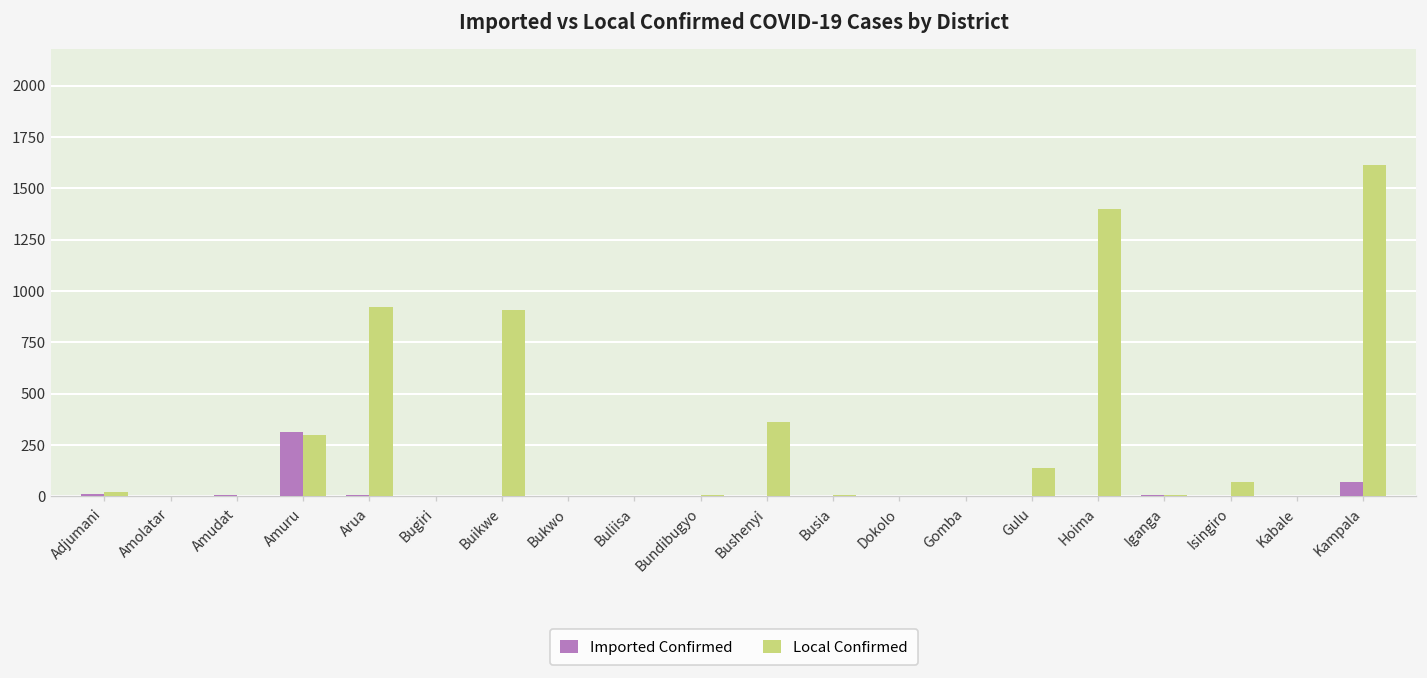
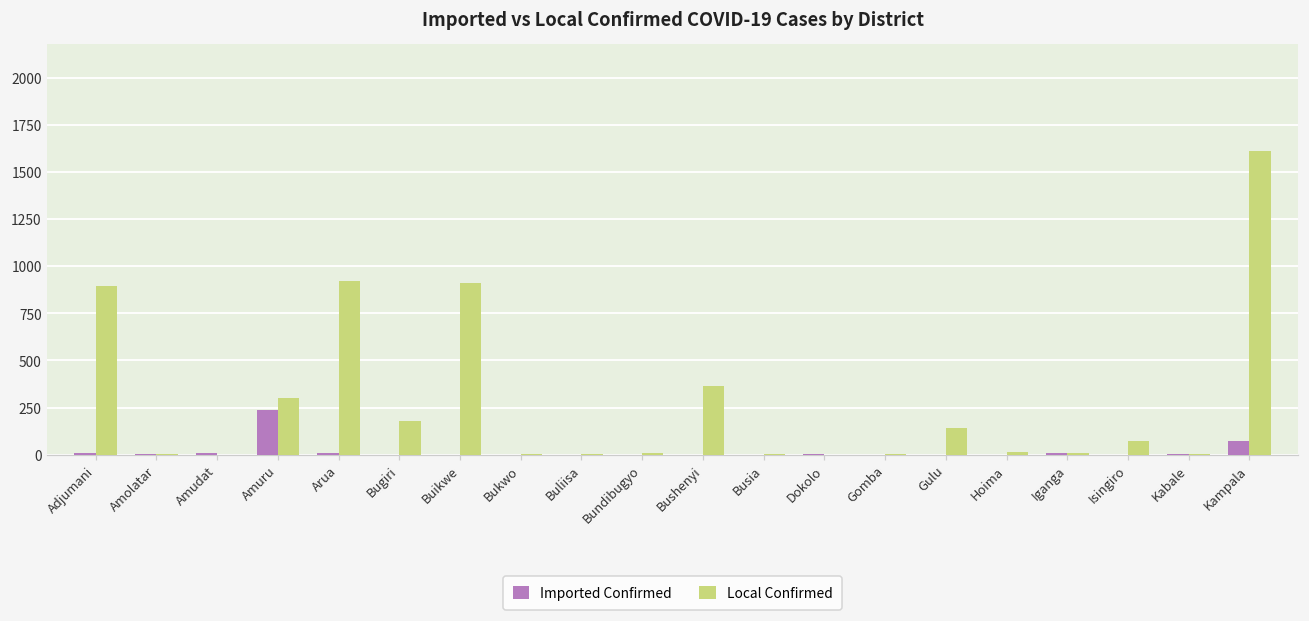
  {
    "Imported Confirmed": {
-     "Amuru": 310,
+     "Amuru": 240,
      "Bugiri": 0,
      "Buikwe": 0,
      "Bukwo": 0,
      "Buliisa": 0,
      "Bundibugyo": 0,
      "Bushenyi": 0,
      "Busia": 0,
      "Gomba": 0,
      "Gulu": 0,
      "Hoima": 0,
      "Isingiro": 0,
      "Kampala": 70
    },
    "Local Confirmed": {
-     "Adjumani": 20,
+     "Adjumani": 900,
      "Amudat": 0,
      "Amuru": 300,
      "Arua": 920,
-     "Bugiri": 0,
+     "Bugiri": 180,
      "Buikwe": 910,
      "Bushenyi": 360,
      "Dokolo": 0,
      "Gulu": 140,
-     "Hoima": 1400,
+     "Hoima": 10,
      "Isingiro": 70,
      "Kampala": 1620
    }
  }
